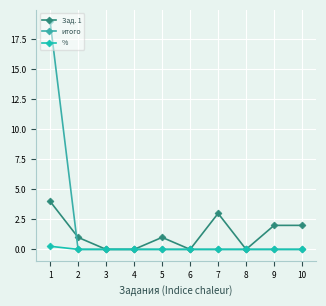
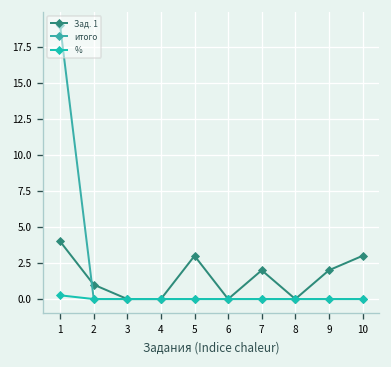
  {
    "Зад. 1": {
      "1": 4,
      "2": 1,
-     "5": 1,
-     "7": 3,
+     "5": 3,
+     "7": 2,
      "9": 2,
-     "10": 2
+     "10": 3
    }
  }
